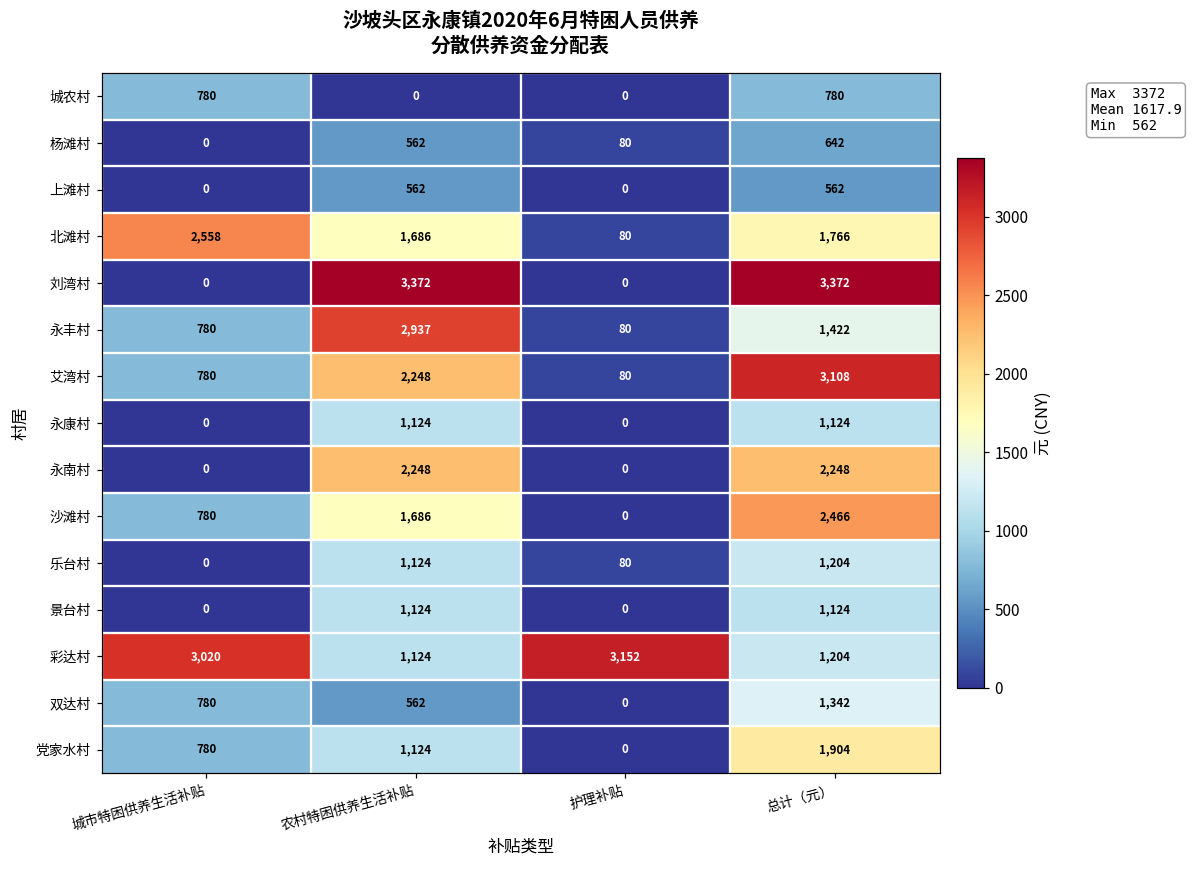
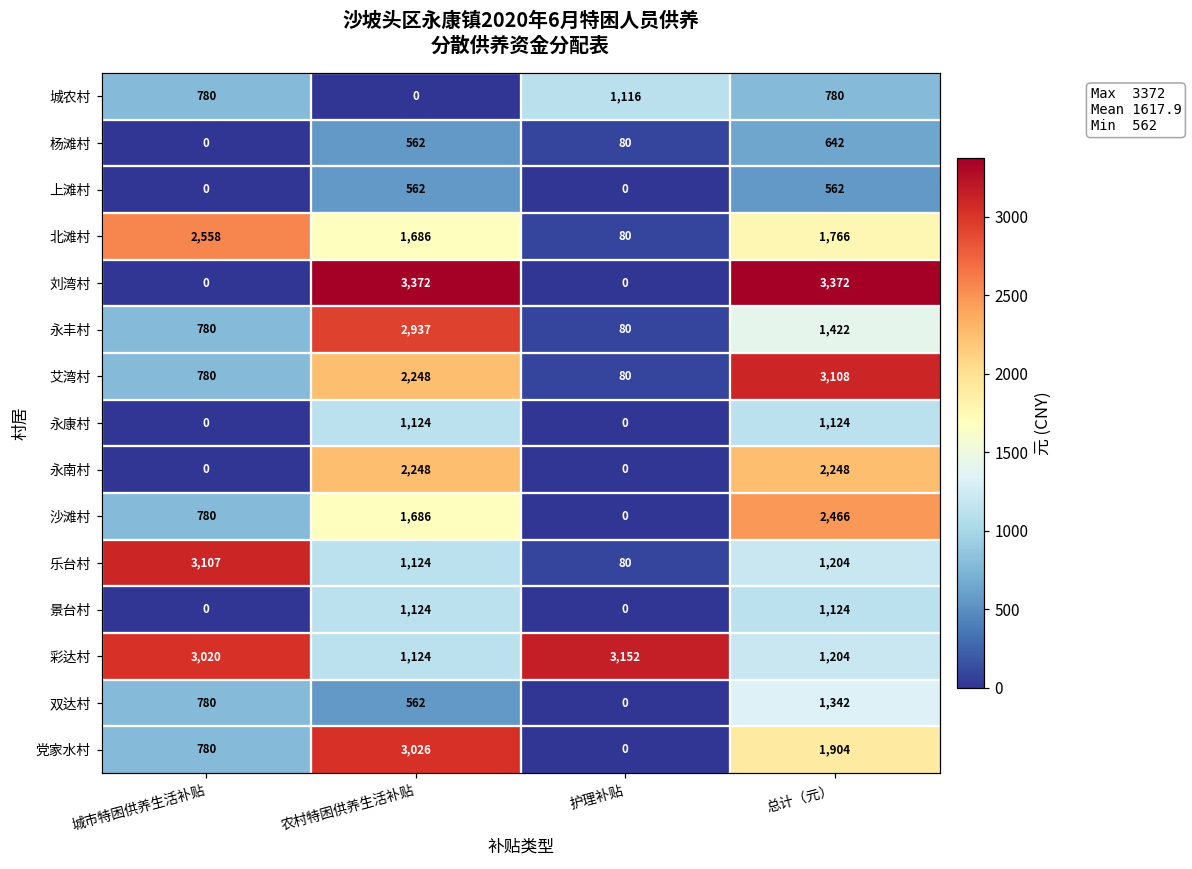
  {
    "城农村": {
      "城市特困供养生活补贴": "780",
      "农村特困供养生活补贴": "0",
-     "护理补贴": "0",
+     "护理补贴": "1,116",
      "总计（元）": "780"
    },
    "杨滩村": {
      "城市特困供养生活补贴": "0",
      "农村特困供养生活补贴": "562",
      "护理补贴": "80",
      "总计（元）": "642"
    },
    "上滩村": {
      "城市特困供养生活补贴": "0",
      "农村特困供养生活补贴": "562",
      "护理补贴": "0",
      "总计（元）": "562"
    },
    "北滩村": {
      "城市特困供养生活补贴": "2,558",
      "农村特困供养生活补贴": "1,686",
      "护理补贴": "80",
      "总计（元）": "1,766"
    },
    "刘湾村": {
      "城市特困供养生活补贴": "0",
      "农村特困供养生活补贴": "3,372",
      "护理补贴": "0",
      "总计（元）": "3,372"
    },
    "永丰村": {
      "城市特困供养生活补贴": "780",
      "农村特困供养生活补贴": "2,937",
      "护理补贴": "80",
      "总计（元）": "1,422"
    },
    "艾湾村": {
      "城市特困供养生活补贴": "780",
      "农村特困供养生活补贴": "2,248",
      "护理补贴": "80",
      "总计（元）": "3,108"
    },
    "永康村": {
      "城市特困供养生活补贴": "0",
      "农村特困供养生活补贴": "1,124",
      "护理补贴": "0",
      "总计（元）": "1,124"
    },
    "永南村": {
      "城市特困供养生活补贴": "0",
      "农村特困供养生活补贴": "2,248",
      "护理补贴": "0",
      "总计（元）": "2,248"
    },
    "沙滩村": {
      "城市特困供养生活补贴": "780",
      "农村特困供养生活补贴": "1,686",
      "护理补贴": "0",
      "总计（元）": "2,466"
    },
    "乐台村": {
-     "城市特困供养生活补贴": "0",
+     "城市特困供养生活补贴": "3,107",
      "农村特困供养生活补贴": "1,124",
      "护理补贴": "80",
      "总计（元）": "1,204"
    },
    "景台村": {
      "城市特困供养生活补贴": "0",
      "农村特困供养生活补贴": "1,124",
      "护理补贴": "0",
      "总计（元）": "1,124"
    },
    "彩达村": {
      "城市特困供养生活补贴": "3,020",
      "农村特困供养生活补贴": "1,124",
      "护理补贴": "3,152",
      "总计（元）": "1,204"
    },
    "双达村": {
      "城市特困供养生活补贴": "780",
      "农村特困供养生活补贴": "562",
      "护理补贴": "0",
      "总计（元）": "1,342"
    },
    "党家水村": {
      "城市特困供养生活补贴": "780",
-     "农村特困供养生活补贴": "1,124",
+     "农村特困供养生活补贴": "3,026",
      "护理补贴": "0",
      "总计（元）": "1,904"
    }
  }
